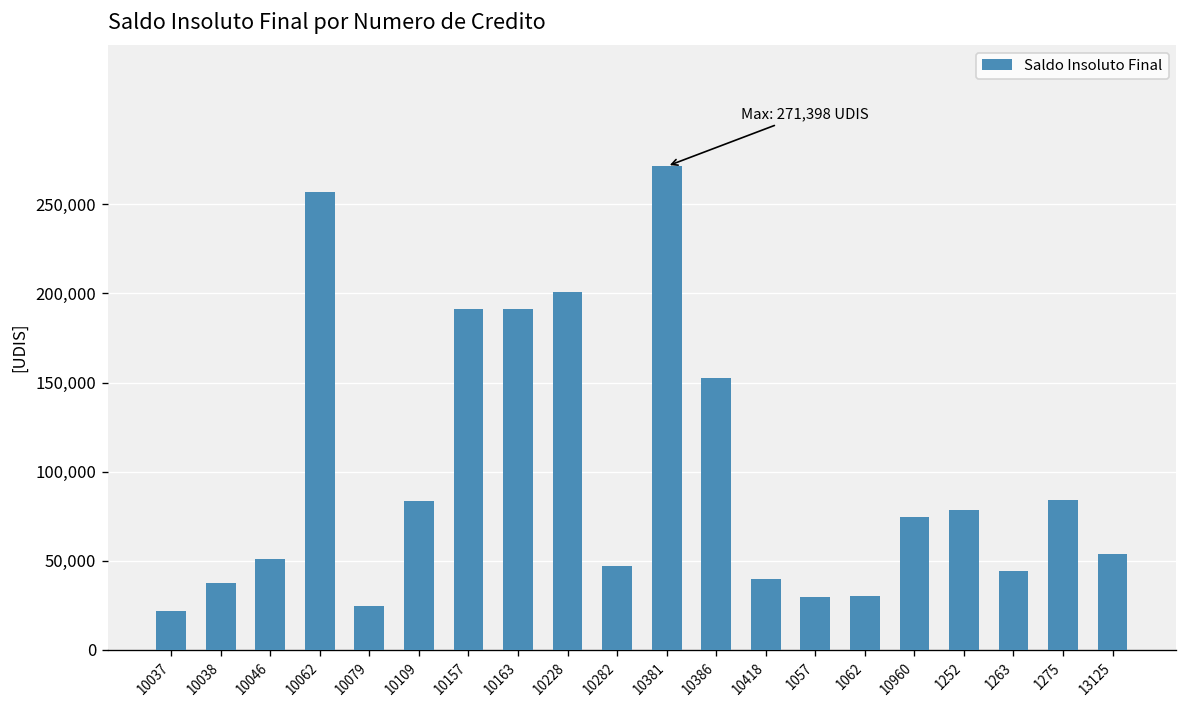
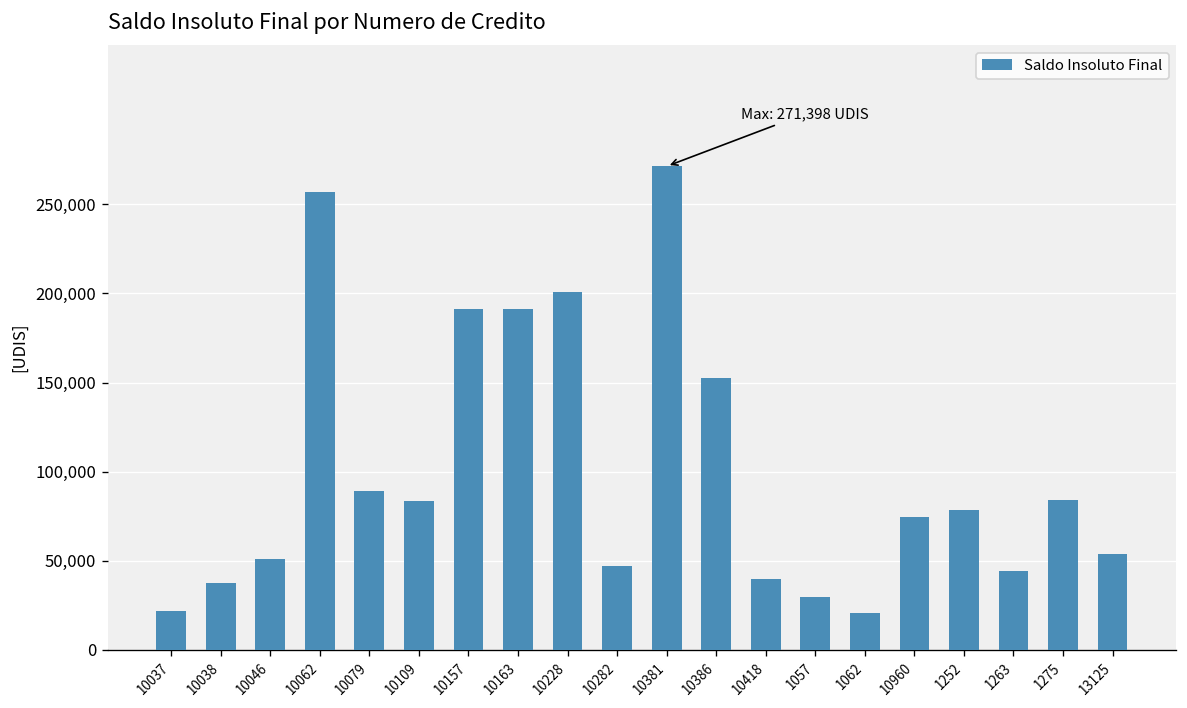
  {
    "10037": "22,000",
    "10038": "38,000",
    "10046": "51,000",
    "10062": "257,000",
-   "10079": "24,000",
+   "10079": "89,000",
    "10109": "83,000",
    "10157": "191,000",
    "10163": "191,000",
    "10228": "201,000",
    "10282": "47,000",
    "10386": "153,000",
    "10418": "40,000",
    "1057": "30,000",
-   "1062": "30,000",
+   "1062": "21,000",
    "10960": "74,000",
    "1252": "78,000",
    "1263": "44,000",
    "1275": "84,000",
    "13125": "54,000"
  }
